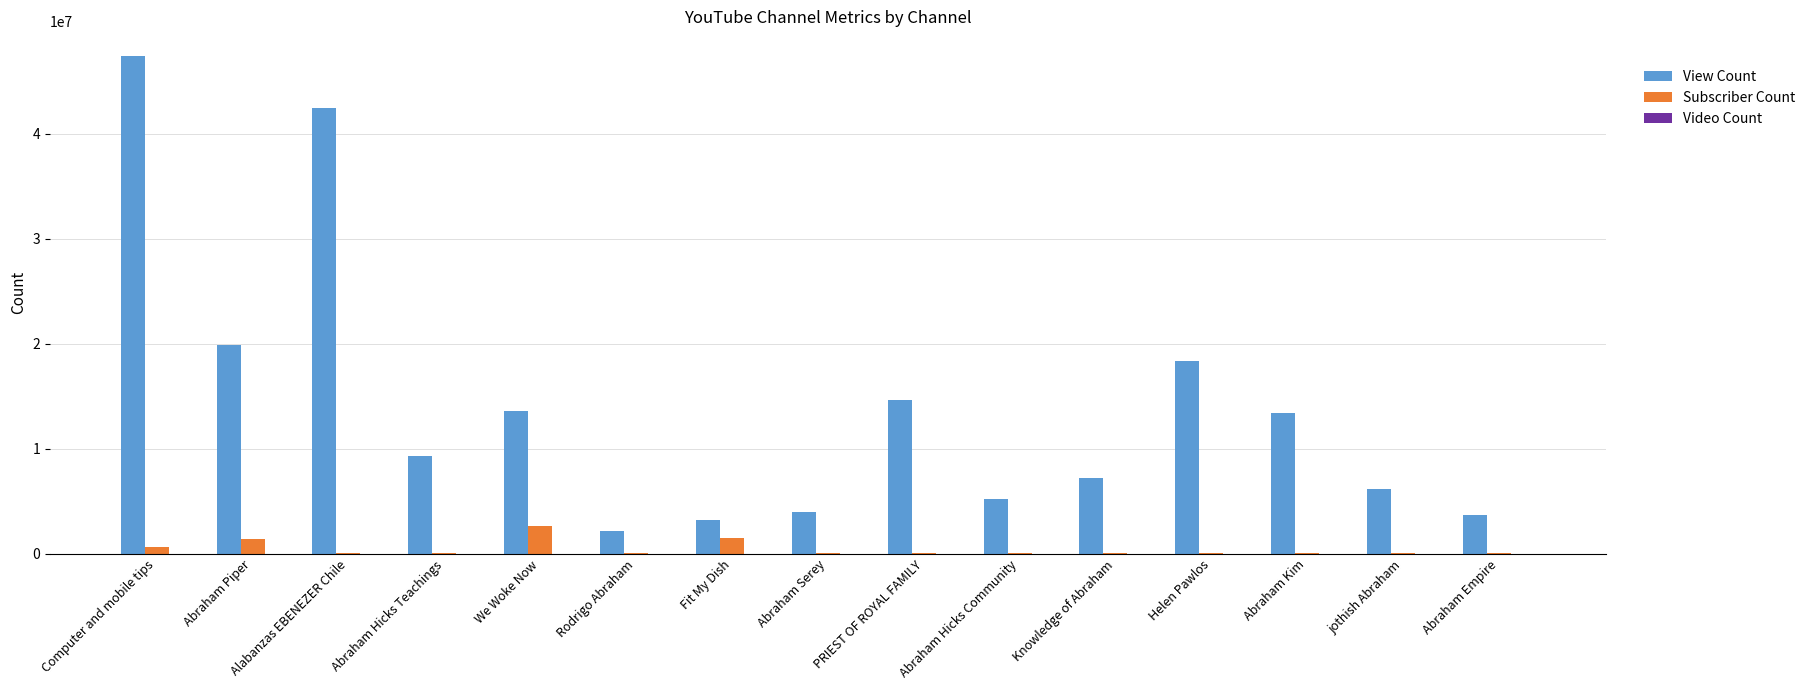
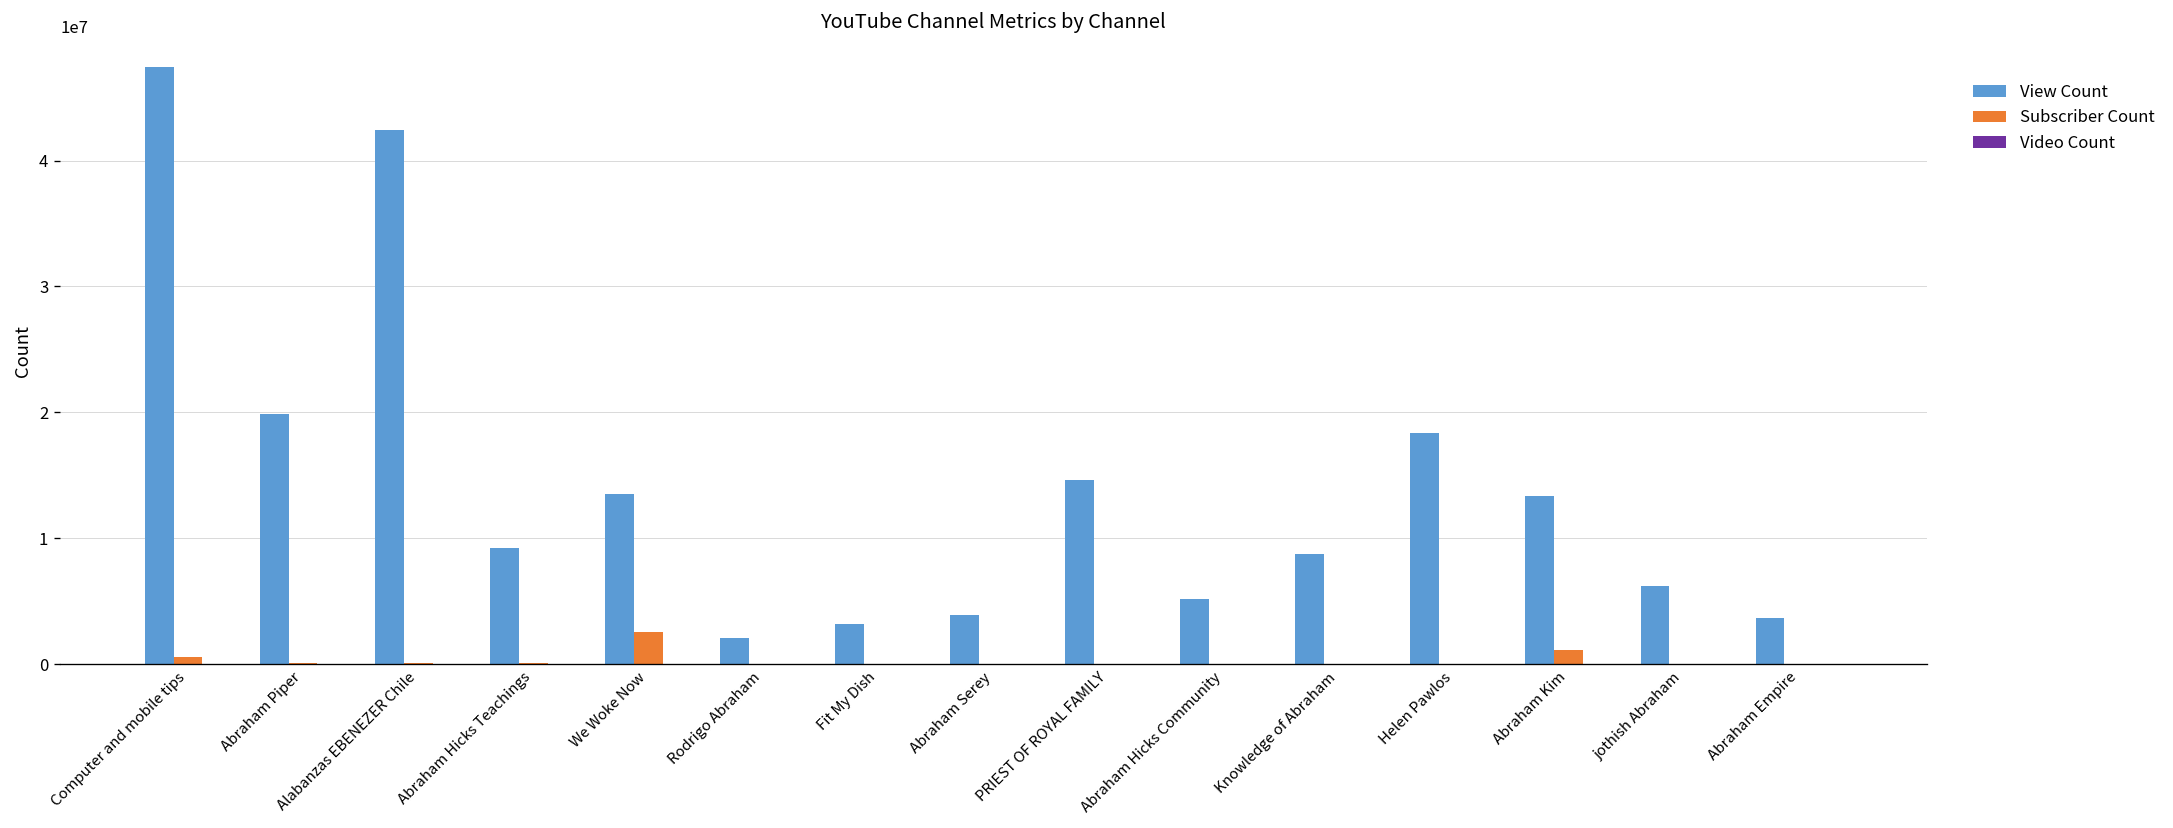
  {
    "View Count": {
      "Computer and mobile tips": 47400000,
      "Abraham Piper": 19800000,
      "Alabanzas EBENEZER Chile": 42500000,
      "Abraham Hicks Teachings": 9300000,
      "We Woke Now": 13600000,
      "Rodrigo Abraham": 2100000,
      "Fit My Dish": 3200000,
      "Abraham Serey": 3900000,
      "PRIEST OF ROYAL FAMILY": 14600000,
      "Abraham Hicks Community": 5200000,
-     "Knowledge of Abraham": 7200000,
+     "Knowledge of Abraham": 8800000,
      "Helen Pawlos": 18400000,
      "Abraham Kim": 13400000,
      "jothish Abraham": 6200000,
      "Abraham Empire": 3700000
    },
    "Subscriber Count": {
      "Computer and mobile tips": 600000,
-     "Abraham Piper": 1400000,
+     "Abraham Piper": 100000,
      "We Woke Now": 2600000,
-     "Fit My Dish": 1500000,
-     "Abraham Kim": 100000
+     "Fit My Dish": 100000,
+     "Abraham Kim": 1200000
    }
  }
